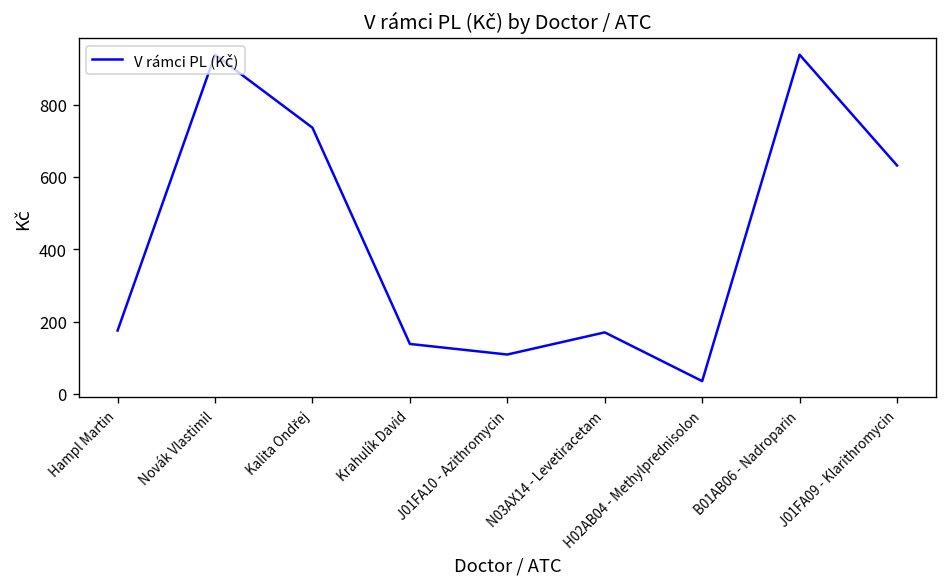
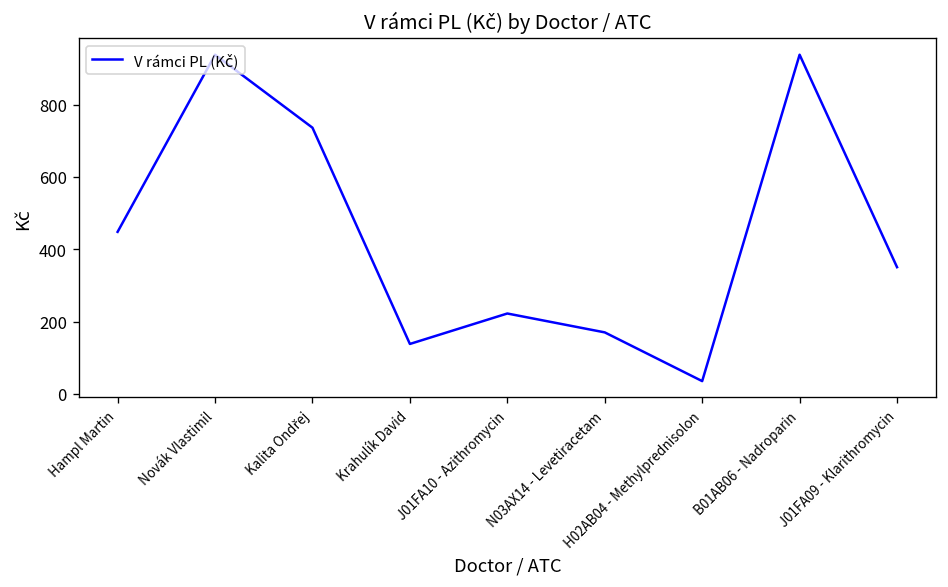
  {
-   "Hampl Martin": 180,
+   "Hampl Martin": 450,
    "Kalita Ondřej": 740,
    "Krahulík David": 140,
-   "J01FA10 - Azithromycin": 110,
+   "J01FA10 - Azithromycin": 220,
    "N03AX14 - Levetiracetam": 170,
    "H02AB04 - Methylprednisolon": 40,
    "B01AB06 - Nadroparin": 940,
-   "J01FA09 - Klarithromycin": 630
+   "J01FA09 - Klarithromycin": 350
  }
